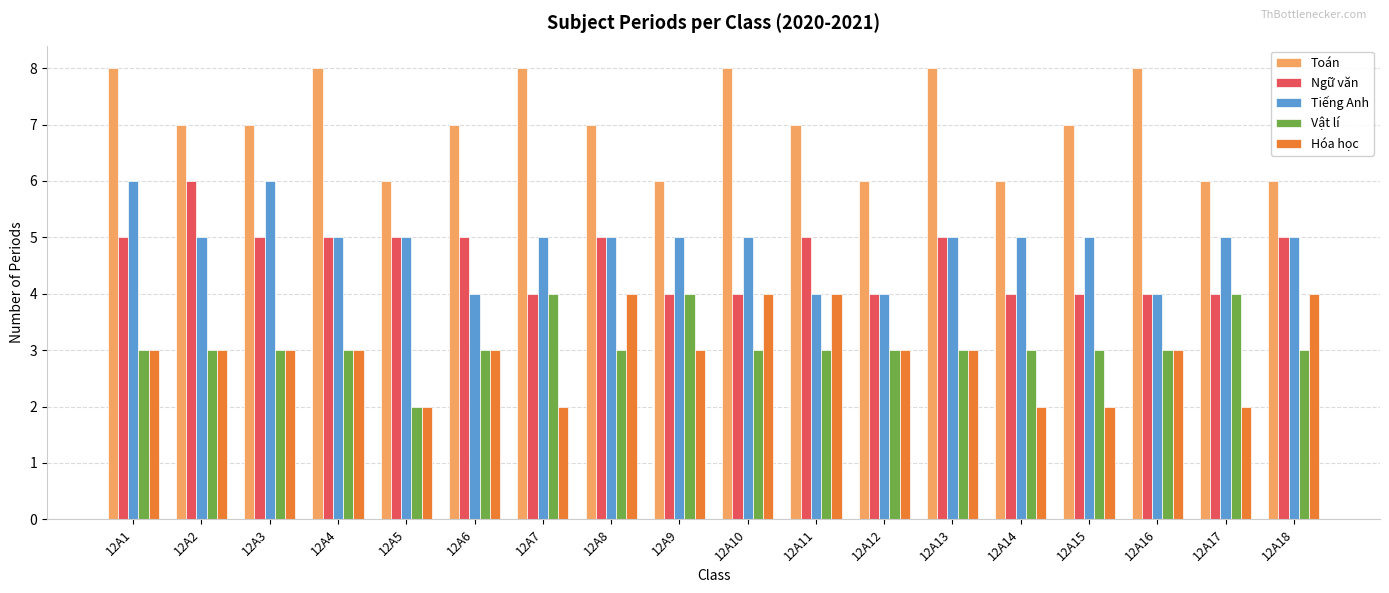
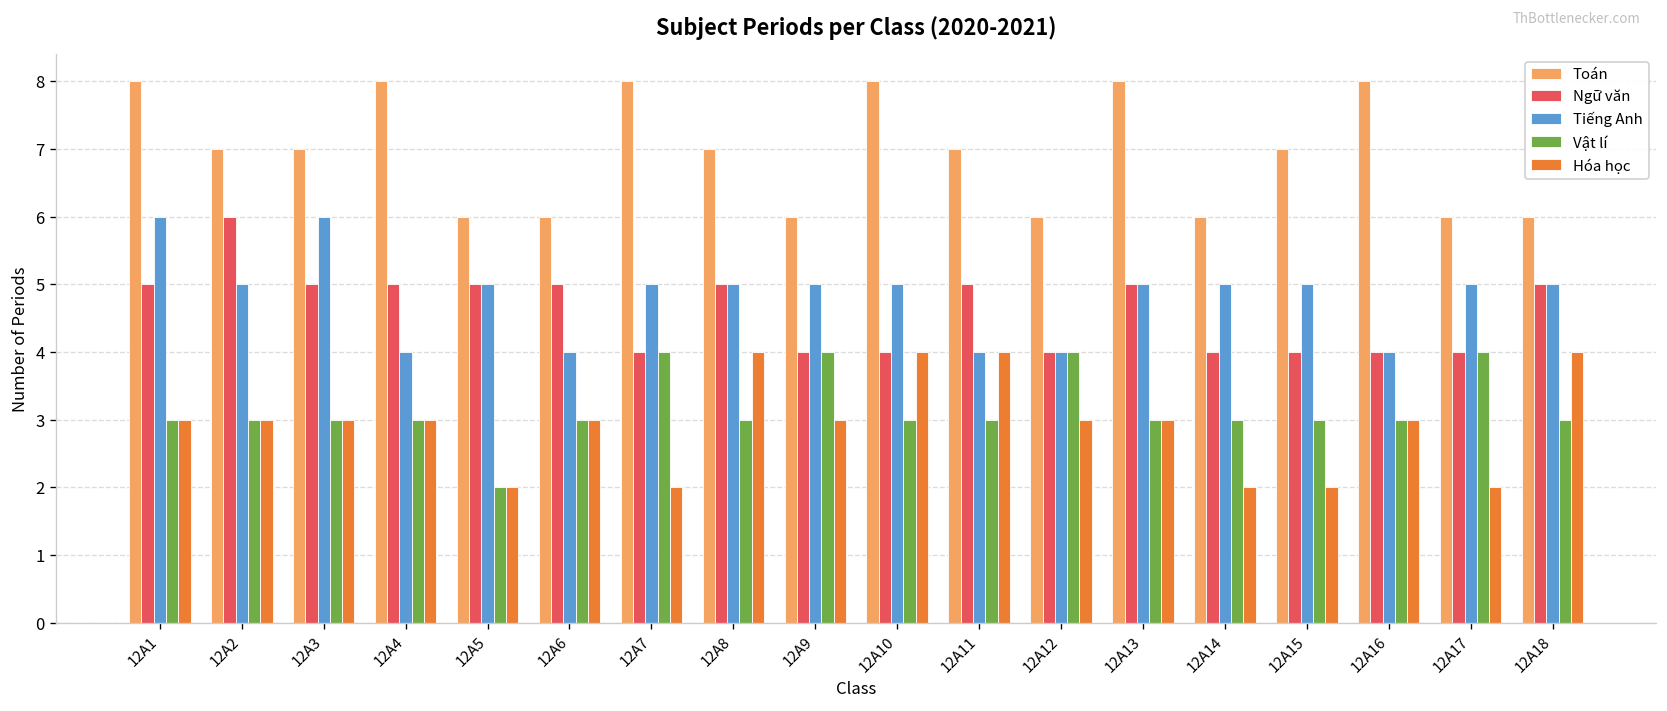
  {
    "Toán": {
      "12A1": 8,
      "12A2": 7,
      "12A3": 7,
      "12A4": 8,
      "12A5": 6,
-     "12A6": 7,
+     "12A6": 6,
      "12A7": 8,
      "12A8": 7,
      "12A9": 6,
      "12A10": 8,
      "12A11": 7,
      "12A12": 6,
      "12A13": 8,
      "12A14": 6,
      "12A15": 7,
      "12A16": 8,
      "12A17": 6,
      "12A18": 6
    },
    "Tiếng Anh": {
      "12A1": 6,
      "12A2": 5,
      "12A3": 6,
-     "12A4": 5,
+     "12A4": 4,
      "12A5": 5,
      "12A6": 4,
      "12A7": 5,
      "12A8": 5,
      "12A9": 5,
      "12A10": 5,
      "12A11": 4,
      "12A12": 4,
      "12A13": 5,
      "12A14": 5,
      "12A15": 5,
      "12A16": 4,
      "12A17": 5,
      "12A18": 5
    },
    "Vật lí": {
      "12A1": 3,
      "12A2": 3,
      "12A3": 3,
      "12A4": 3,
      "12A5": 2,
      "12A6": 3,
      "12A7": 4,
      "12A8": 3,
      "12A9": 4,
      "12A10": 3,
      "12A11": 3,
-     "12A12": 3,
+     "12A12": 4,
      "12A13": 3,
      "12A14": 3,
      "12A15": 3,
      "12A16": 3,
      "12A17": 4,
      "12A18": 3
    }
  }
